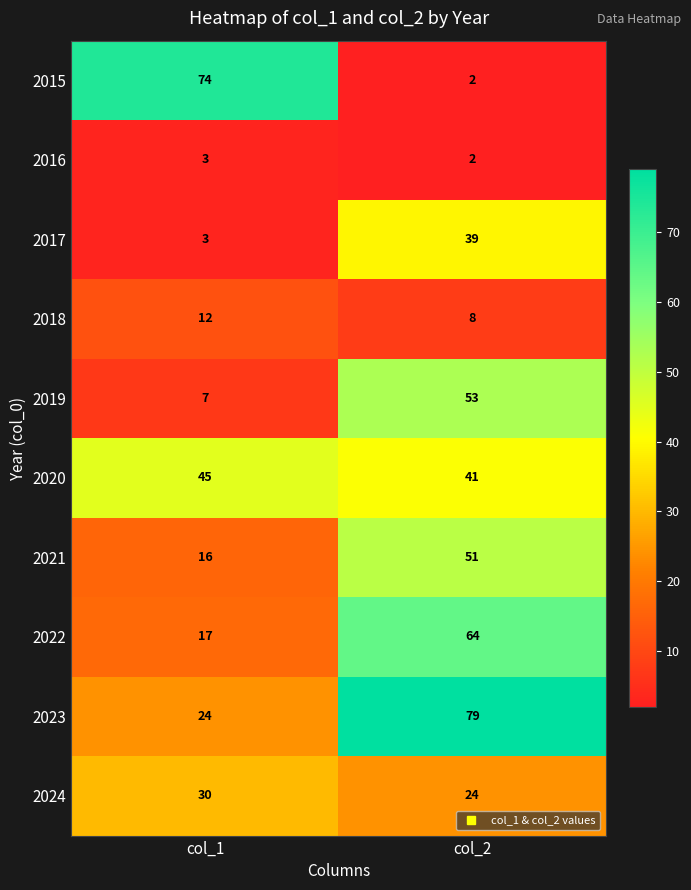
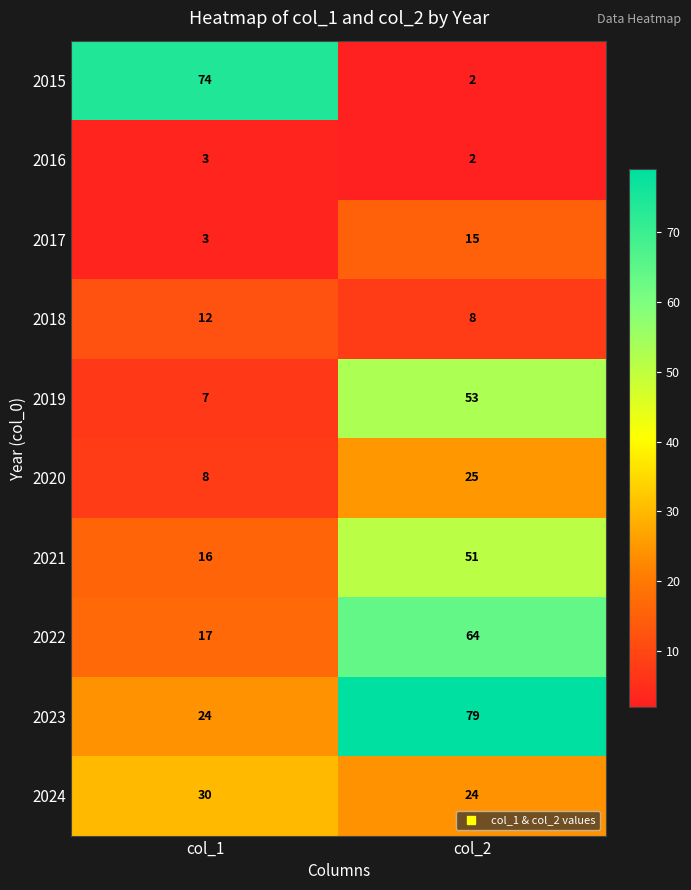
  {
    "2015": {
      "col_1": 74,
      "col_2": 2
    },
    "2016": {
      "col_1": 3,
      "col_2": 2
    },
    "2017": {
      "col_1": 3,
-     "col_2": 39
+     "col_2": 15
    },
    "2018": {
      "col_1": 12,
      "col_2": 8
    },
    "2019": {
      "col_1": 7,
      "col_2": 53
    },
    "2020": {
-     "col_1": 45,
-     "col_2": 41
+     "col_1": 8,
+     "col_2": 25
    },
    "2021": {
      "col_1": 16,
      "col_2": 51
    },
    "2022": {
      "col_1": 17,
      "col_2": 64
    },
    "2023": {
      "col_1": 24,
      "col_2": 79
    },
    "2024": {
      "col_1": 30,
      "col_2": 24
    }
  }
